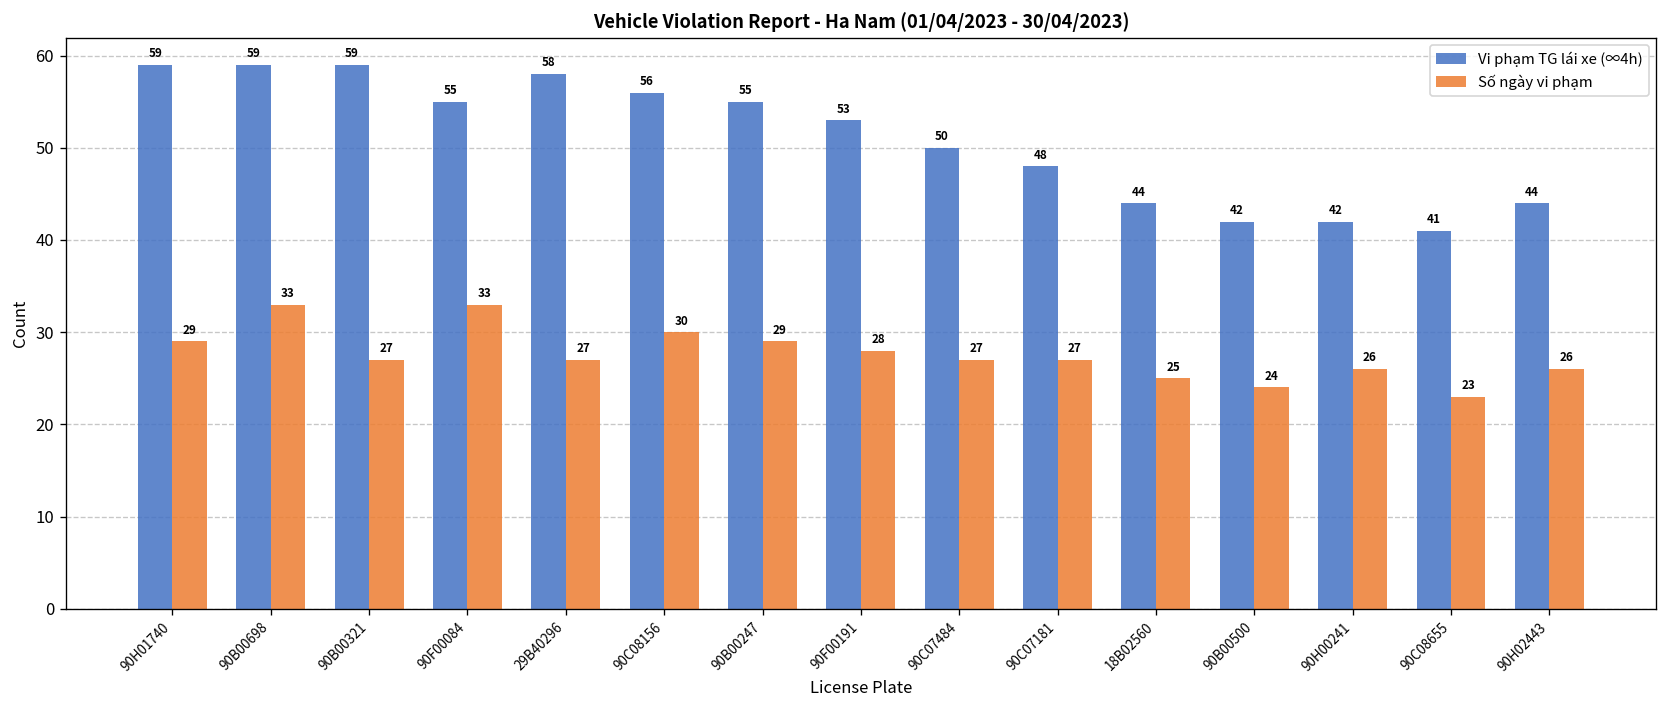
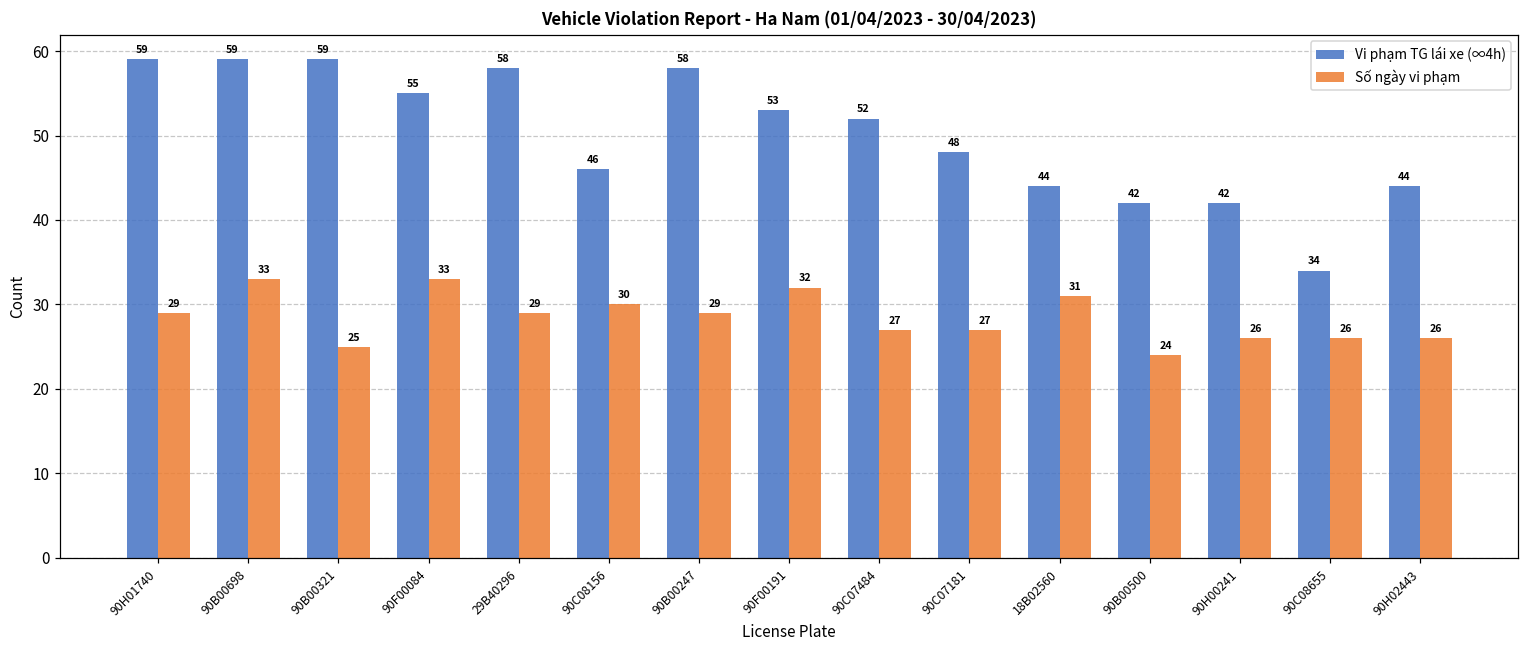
  {
    "Vi phạm TG lái xe (∞4h)": {
      "90H01740": 59,
      "90B00698": 59,
      "90B00321": 59,
      "90F00084": 55,
      "29B40296": 58,
-     "90C08156": 56,
-     "90B00247": 55,
+     "90C08156": 46,
+     "90B00247": 58,
      "90F00191": 53,
-     "90C07484": 50,
+     "90C07484": 52,
      "90C07181": 48,
      "18B02560": 44,
      "90B00500": 42,
      "90H00241": 42,
-     "90C08655": 41,
+     "90C08655": 34,
      "90H02443": 44
    },
    "Số ngày vi phạm": {
      "90H01740": 29,
      "90B00698": 33,
-     "90B00321": 27,
+     "90B00321": 25,
      "90F00084": 33,
-     "29B40296": 27,
+     "29B40296": 29,
      "90C08156": 30,
      "90B00247": 29,
-     "90F00191": 28,
+     "90F00191": 32,
      "90C07484": 27,
      "90C07181": 27,
-     "18B02560": 25,
+     "18B02560": 31,
      "90B00500": 24,
      "90H00241": 26,
-     "90C08655": 23,
+     "90C08655": 26,
      "90H02443": 26
    }
  }
